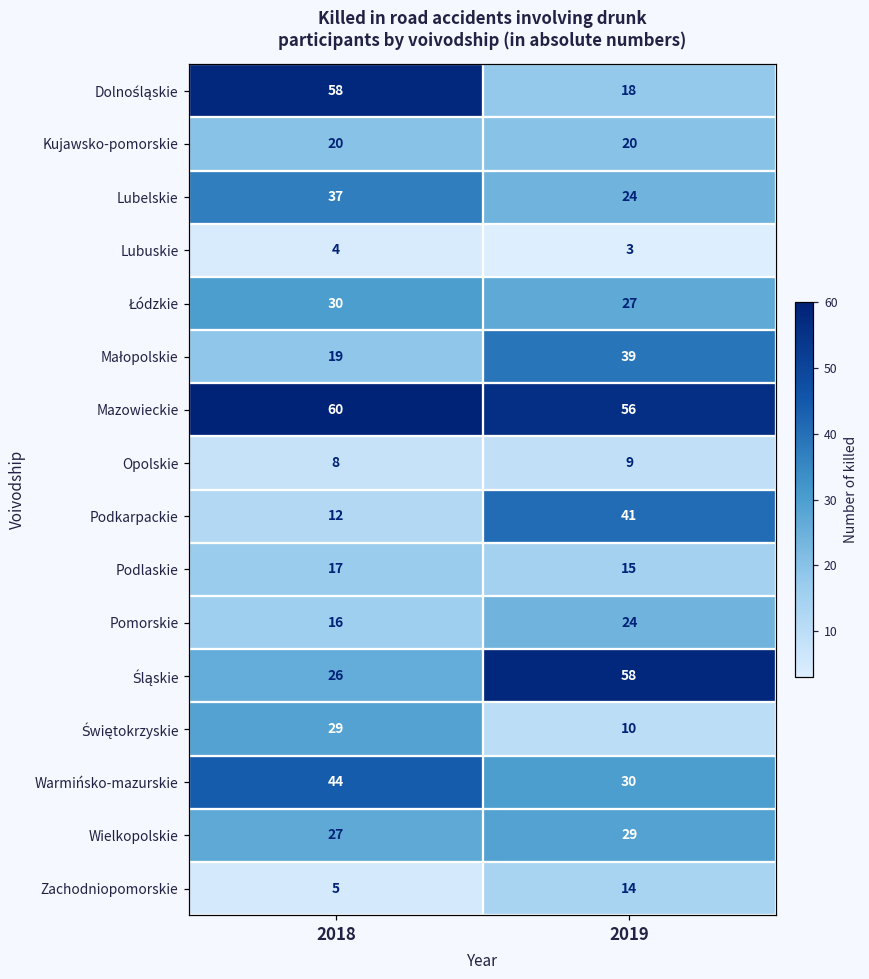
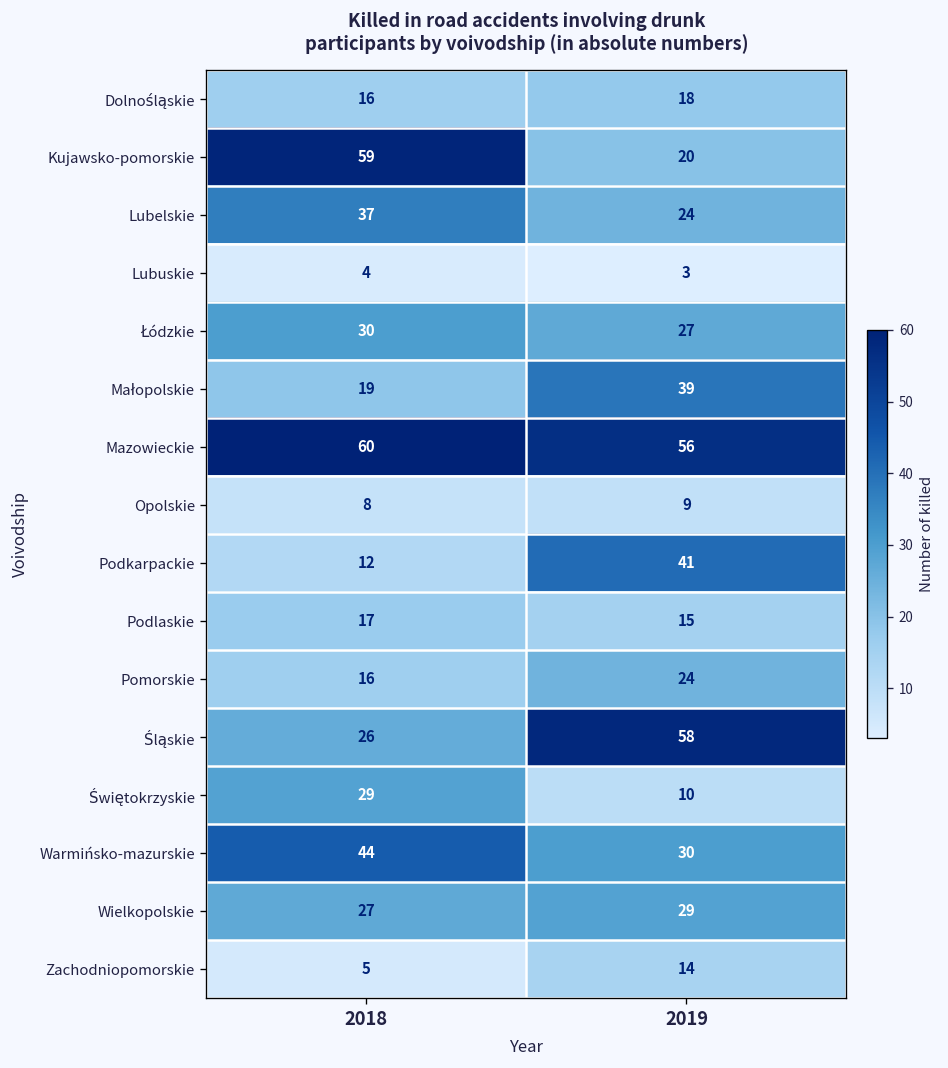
  {
    "Dolnośląskie": {
-     "2018": 58,
+     "2018": 16,
      "2019": 18
    },
    "Kujawsko-pomorskie": {
-     "2018": 20,
+     "2018": 59,
      "2019": 20
    },
    "Lubelskie": {
      "2018": 37,
      "2019": 24
    },
    "Lubuskie": {
      "2018": 4,
      "2019": 3
    },
    "Łódzkie": {
      "2018": 30,
      "2019": 27
    },
    "Małopolskie": {
      "2018": 19,
      "2019": 39
    },
    "Mazowieckie": {
      "2018": 60,
      "2019": 56
    },
    "Opolskie": {
      "2018": 8,
      "2019": 9
    },
    "Podkarpackie": {
      "2018": 12,
      "2019": 41
    },
    "Podlaskie": {
      "2018": 17,
      "2019": 15
    },
    "Pomorskie": {
      "2018": 16,
      "2019": 24
    },
    "Śląskie": {
      "2018": 26,
      "2019": 58
    },
    "Świętokrzyskie": {
      "2018": 29,
      "2019": 10
    },
    "Warmińsko-mazurskie": {
      "2018": 44,
      "2019": 30
    },
    "Wielkopolskie": {
      "2018": 27,
      "2019": 29
    },
    "Zachodniopomorskie": {
      "2018": 5,
      "2019": 14
    }
  }
